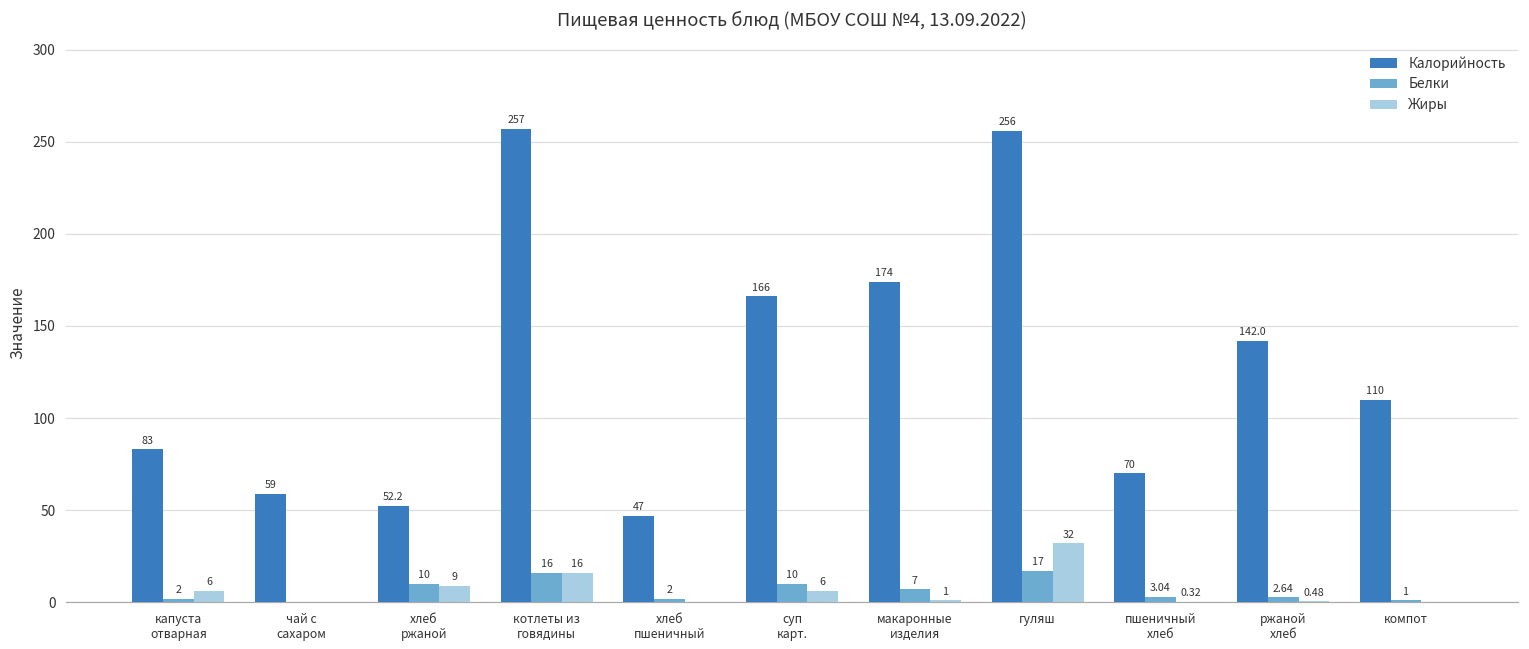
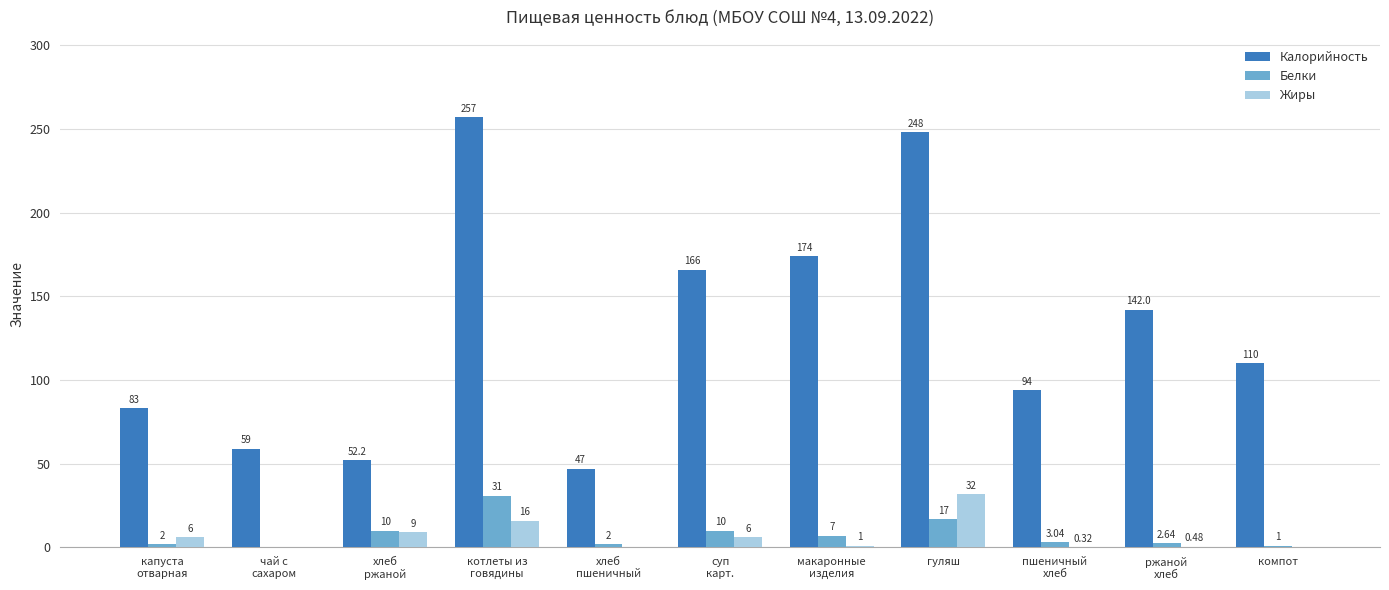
  {
    "Калорийность": {
      "капуста отварная": 83,
      "чай с сахаром": 59,
      "хлеб ржаной": 52.2,
      "котлеты из говядины": 257,
      "хлеб пшеничный": 47,
      "суп карт.": 166,
      "макаронные изделия": 174,
-     "гуляш": 256,
-     "пшеничный хлеб": 70,
+     "гуляш": 248,
+     "пшеничный хлеб": 94,
      "ржаной хлеб": 142.0,
      "компот": 110
    },
    "Белки": {
      "капуста отварная": 2,
      "хлеб ржаной": 10,
-     "котлеты из говядины": 16,
+     "котлеты из говядины": 31,
      "хлеб пшеничный": 2,
      "суп карт.": 10,
      "макаронные изделия": 7,
      "гуляш": 17,
      "пшеничный хлеб": 3.04,
      "ржаной хлеб": 2.64,
      "компот": 1
    },
    "Жиры": {
      "капуста отварная": 6,
      "хлеб ржаной": 9,
      "котлеты из говядины": 16,
      "суп карт.": 6,
      "макаронные изделия": 1,
      "гуляш": 32,
      "пшеничный хлеб": 0.32,
      "ржаной хлеб": 0.48
    }
  }
